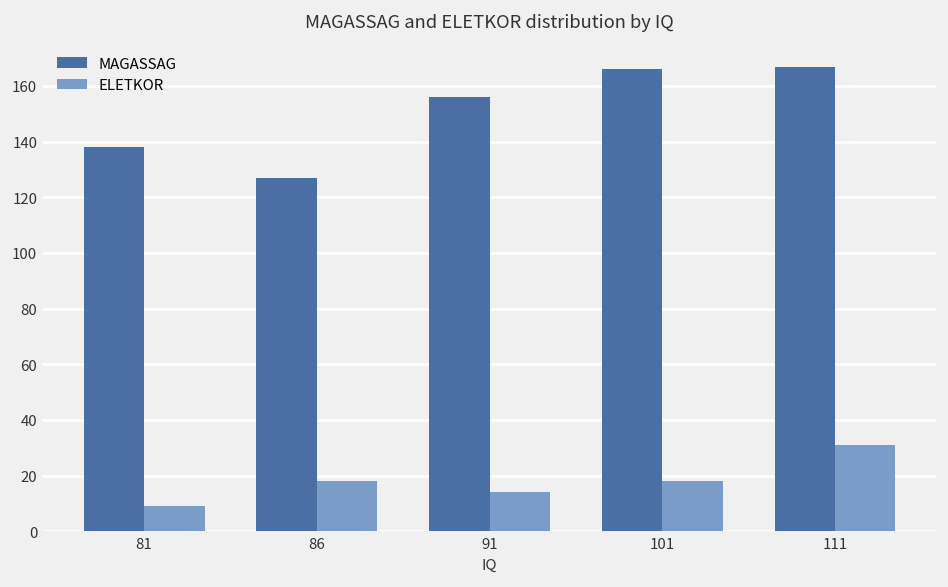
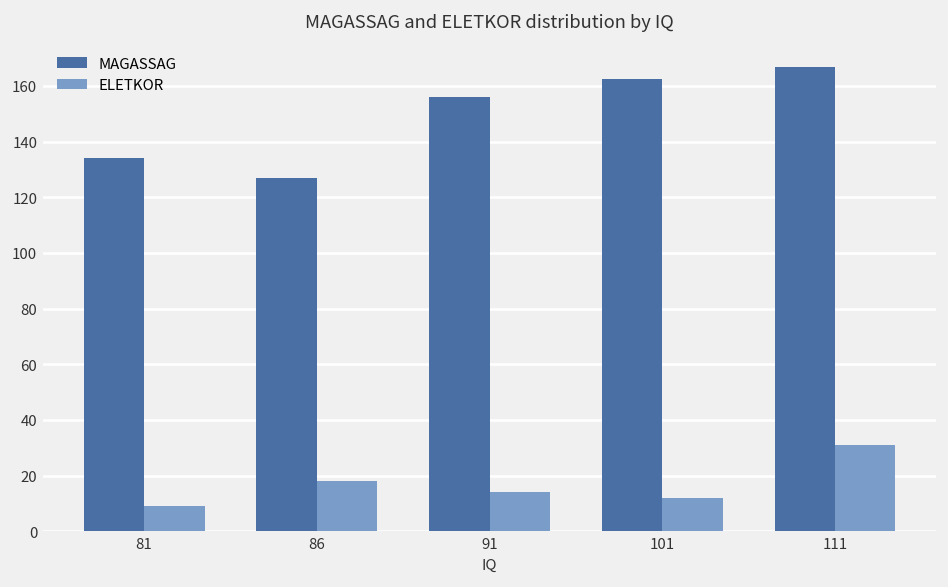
  {
    "MAGASSAG": {
-     "81": 138,
+     "81": 134,
      "86": 127,
      "91": 156,
-     "101": 166,
+     "101": 163,
      "111": 167
    },
    "ELETKOR": {
      "81": 9,
      "86": 18,
      "91": 14,
-     "101": 18,
+     "101": 12,
      "111": 31
    }
  }
